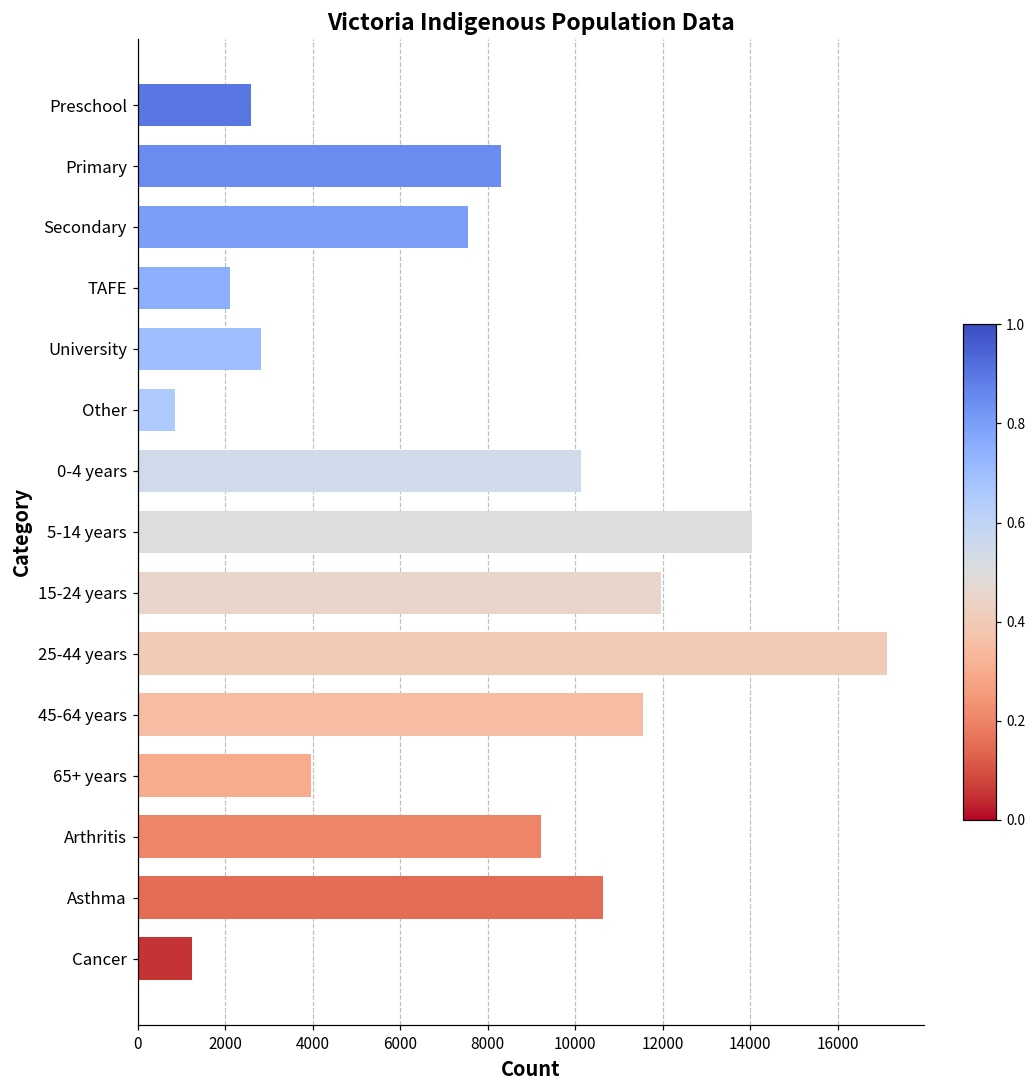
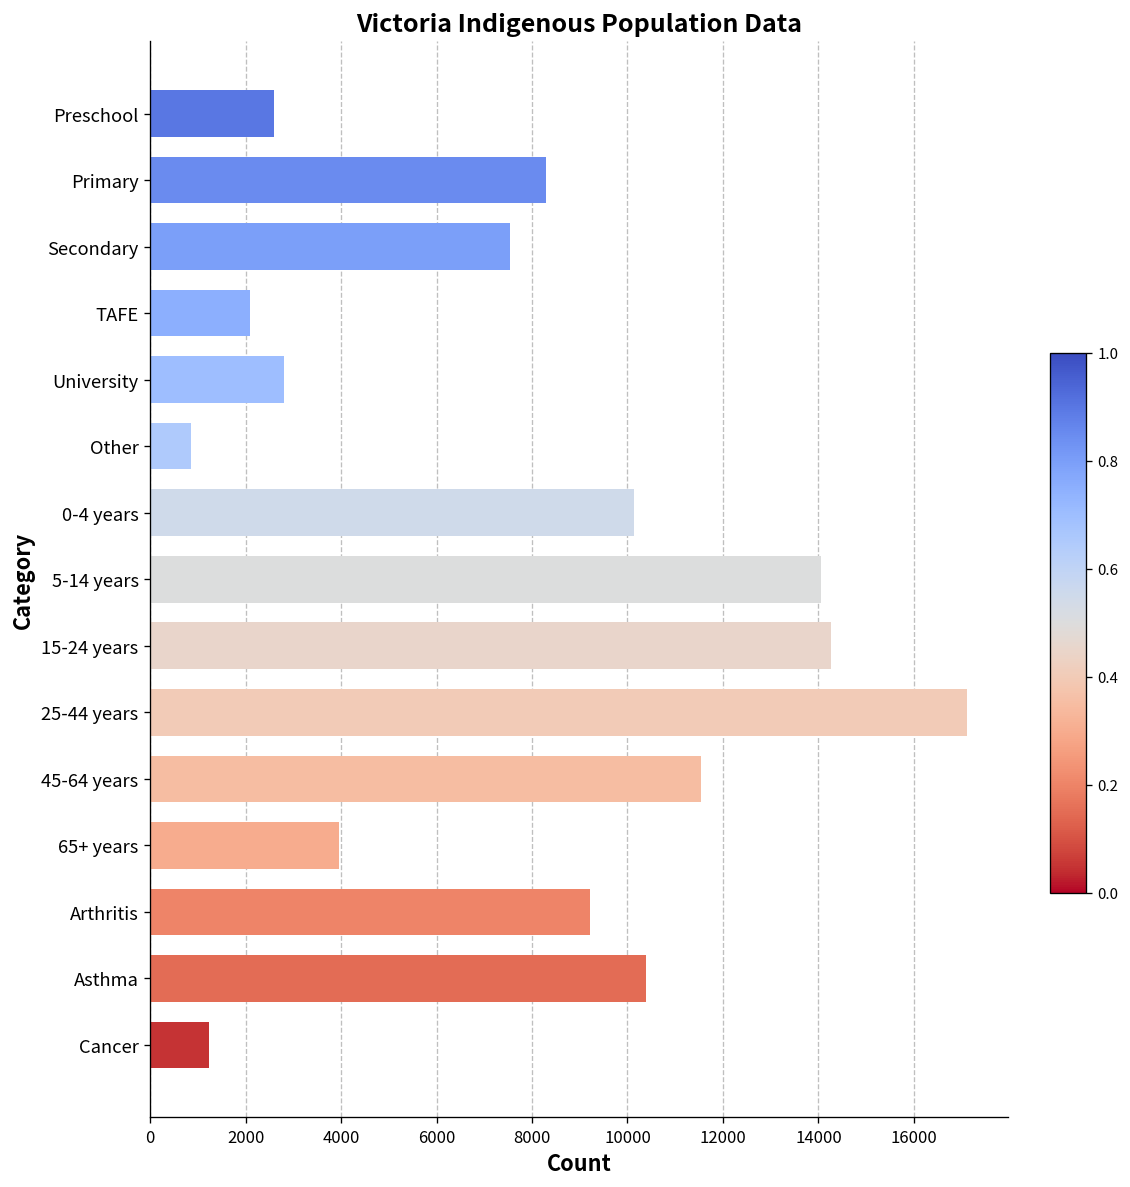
  {
    "Preschool": 2600,
    "Primary": 8300,
    "Secondary": 7500,
    "TAFE": 2100,
    "University": 2800,
    "Other": 800,
    "0-4 years": 10100,
    "5-14 years": 14100,
-   "15-24 years": 12000,
+   "15-24 years": 14300,
    "25-44 years": 17100,
    "45-64 years": 11500,
    "65+ years": 4000,
    "Arthritis": 9200,
-   "Asthma": 10600,
+   "Asthma": 10400,
    "Cancer": 1200
  }
